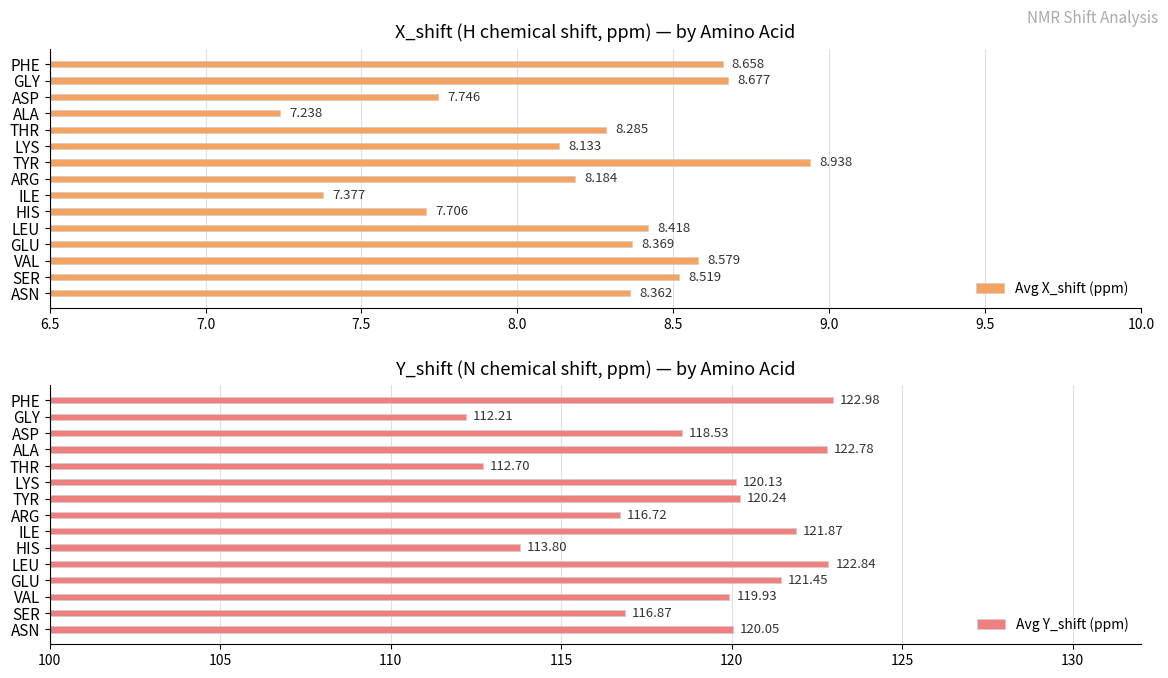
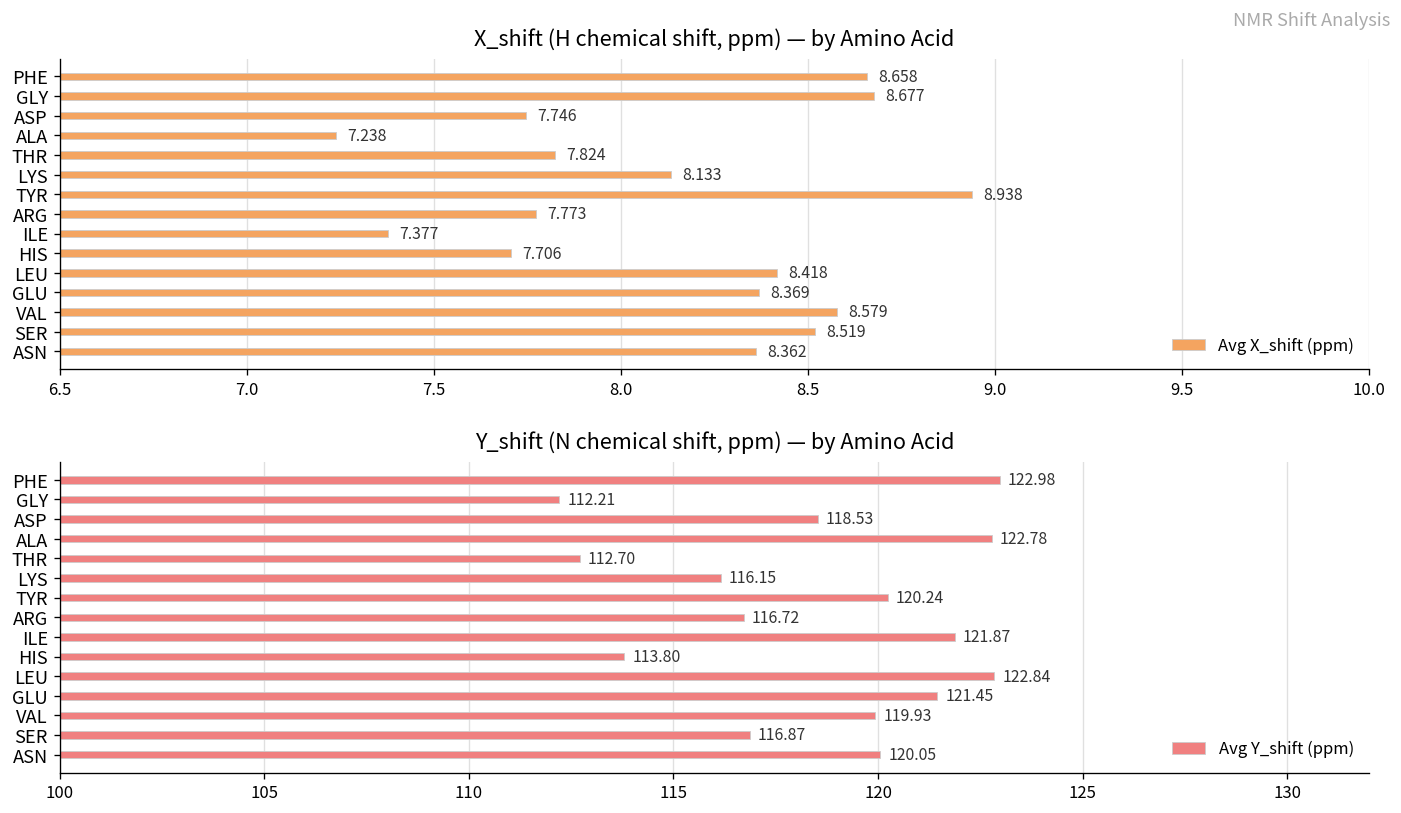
  {
    "X_shift (H chemical shift, ppm) — by Amino Acid": {
      "PHE": 8.658,
      "GLY": 8.677,
      "ASP": 7.746,
      "ALA": 7.238,
-     "THR": 8.285,
+     "THR": 7.824,
      "LYS": 8.133,
      "TYR": 8.938,
-     "ARG": 8.184,
+     "ARG": 7.773,
      "ILE": 7.377,
      "HIS": 7.706,
      "LEU": 8.418,
      "GLU": 8.369,
      "VAL": 8.579,
      "SER": 8.519,
      "ASN": 8.362
    },
    "Y_shift (N chemical shift, ppm) — by Amino Acid": {
      "PHE": 122.98,
      "GLY": 112.21,
      "ASP": 118.53,
      "ALA": 122.78,
      "THR": 112.70,
-     "LYS": 120.13,
+     "LYS": 116.15,
      "TYR": 120.24,
      "ARG": 116.72,
      "ILE": 121.87,
      "HIS": 113.80,
      "LEU": 122.84,
      "GLU": 121.45,
      "VAL": 119.93,
      "SER": 116.87,
      "ASN": 120.05
    }
  }
